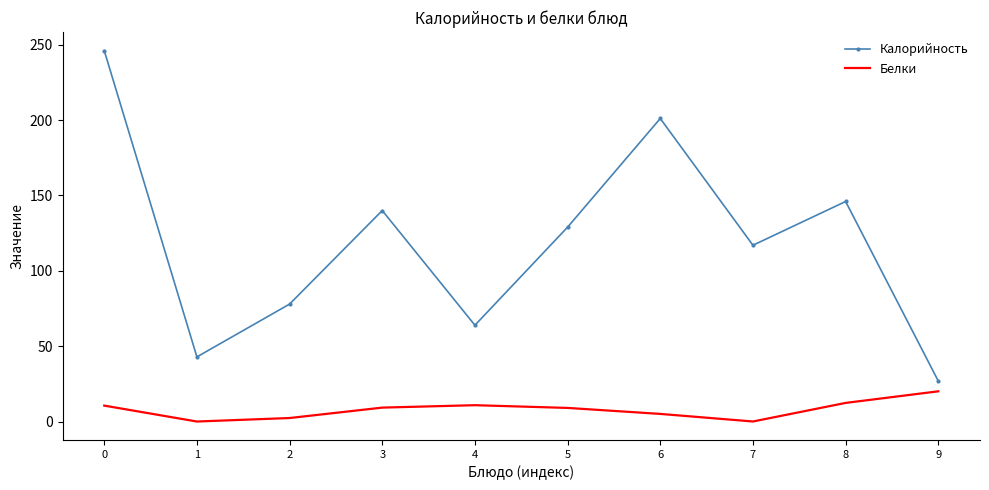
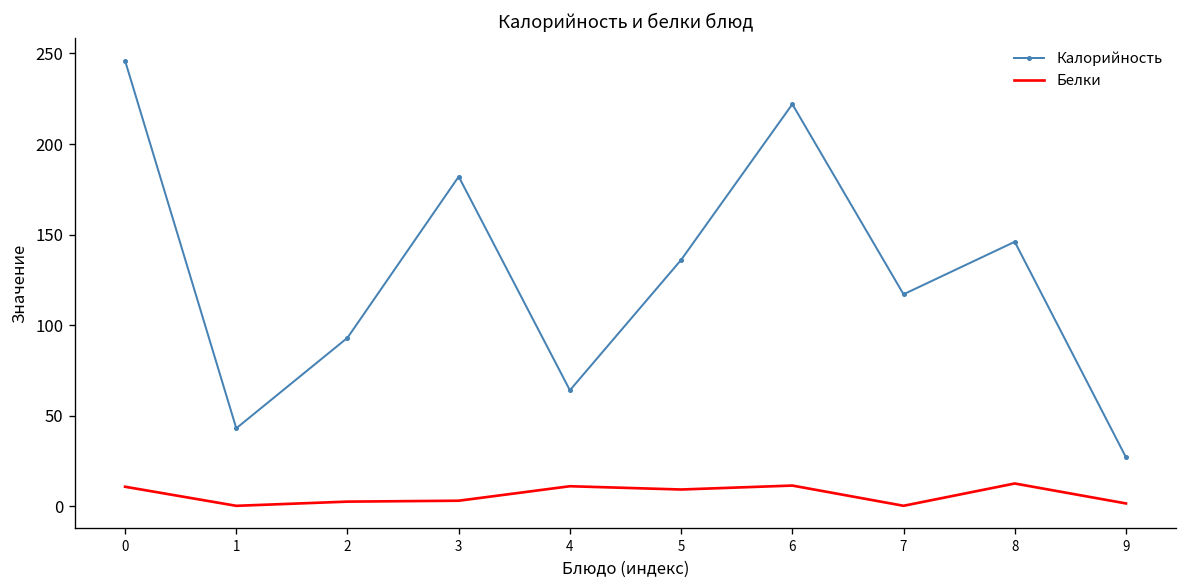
  {
    "Калорийность": {
      "0": 246,
      "1": 43,
-     "2": 78,
-     "3": 140,
+     "2": 93,
+     "3": 182,
      "4": 64,
-     "5": 129,
-     "6": 201,
+     "5": 136,
+     "6": 222,
      "7": 117,
      "8": 146,
      "9": 27
    },
    "Белки": {
      "0": 11,
      "1": 0,
      "2": 3,
-     "3": 9,
+     "3": 3,
      "4": 11,
      "5": 9,
-     "6": 5,
+     "6": 11,
      "7": 0,
      "8": 13,
-     "9": 20
+     "9": 2
    }
  }
